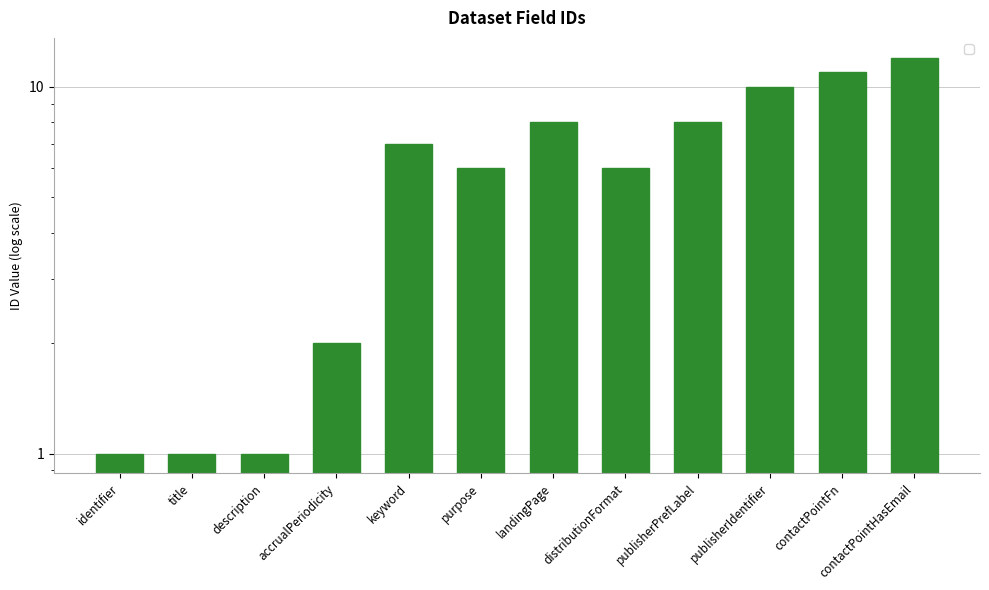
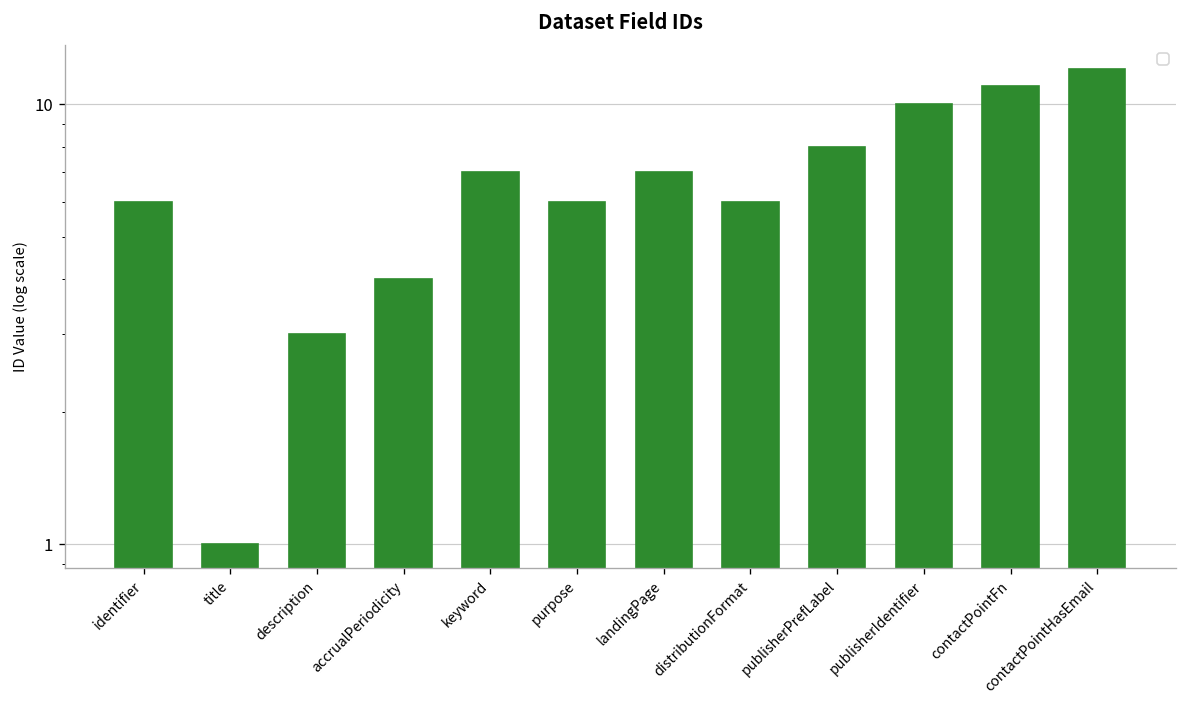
  {
-   "identifier": 1,
+   "identifier": 6,
    "title": 1,
-   "description": 1,
-   "accrualPeriodicity": 2,
+   "description": 3,
+   "accrualPeriodicity": 4,
    "keyword": 7,
    "purpose": 6,
-   "landingPage": 8,
+   "landingPage": 7,
    "distributionFormat": 6,
    "publisherPrefLabel": 8,
    "publisherIdentifier": 10,
    "contactPointFn": 11,
    "contactPointHasEmail": 12
  }
